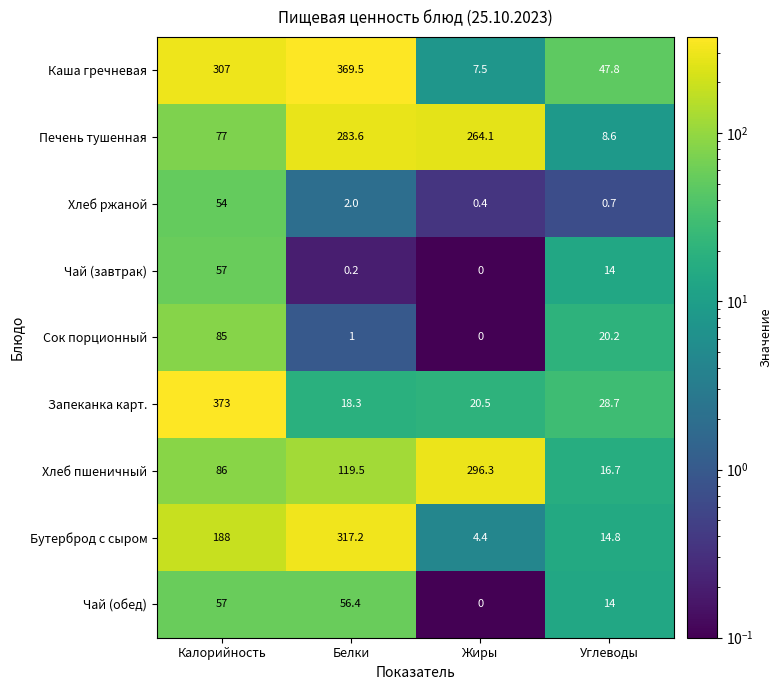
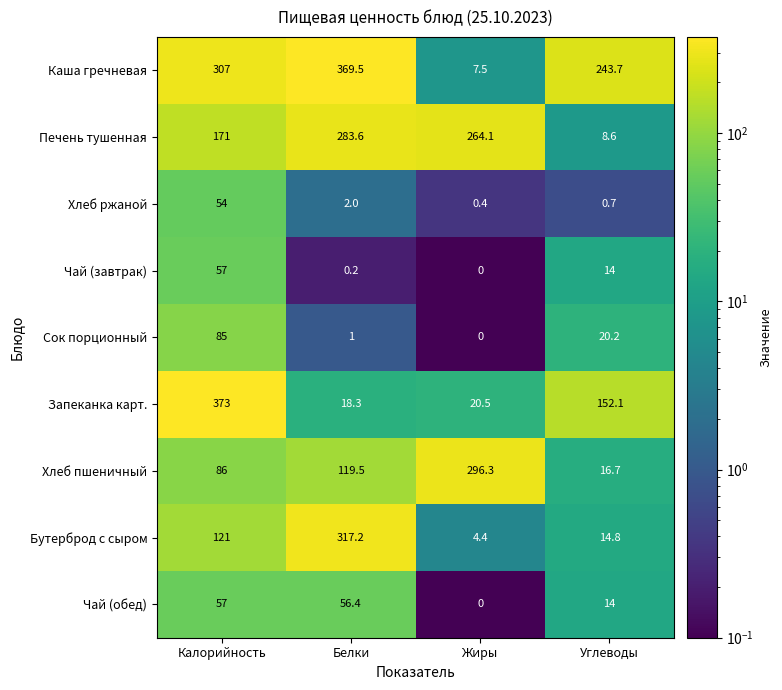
  {
    "Каша гречневая": {
      "Калорийность": 307,
      "Белки": 369.5,
      "Жиры": 7.5,
-     "Углеводы": 47.8
+     "Углеводы": 243.7
    },
    "Печень тушенная": {
-     "Калорийность": 77,
+     "Калорийность": 171,
      "Белки": 283.6,
      "Жиры": 264.1,
      "Углеводы": 8.6
    },
    "Хлеб ржаной": {
      "Калорийность": 54,
      "Белки": 2.0,
      "Жиры": 0.4,
      "Углеводы": 0.7
    },
    "Чай (завтрак)": {
      "Калорийность": 57,
      "Белки": 0.2,
      "Жиры": 0,
      "Углеводы": 14
    },
    "Сок порционный": {
      "Калорийность": 85,
      "Белки": 1,
      "Жиры": 0,
      "Углеводы": 20.2
    },
    "Запеканка карт.": {
      "Калорийность": 373,
      "Белки": 18.3,
      "Жиры": 20.5,
-     "Углеводы": 28.7
+     "Углеводы": 152.1
    },
    "Хлеб пшеничный": {
      "Калорийность": 86,
      "Белки": 119.5,
      "Жиры": 296.3,
      "Углеводы": 16.7
    },
    "Бутерброд с сыром": {
-     "Калорийность": 188,
+     "Калорийность": 121,
      "Белки": 317.2,
      "Жиры": 4.4,
      "Углеводы": 14.8
    },
    "Чай (обед)": {
      "Калорийность": 57,
      "Белки": 56.4,
      "Жиры": 0,
      "Углеводы": 14
    }
  }
